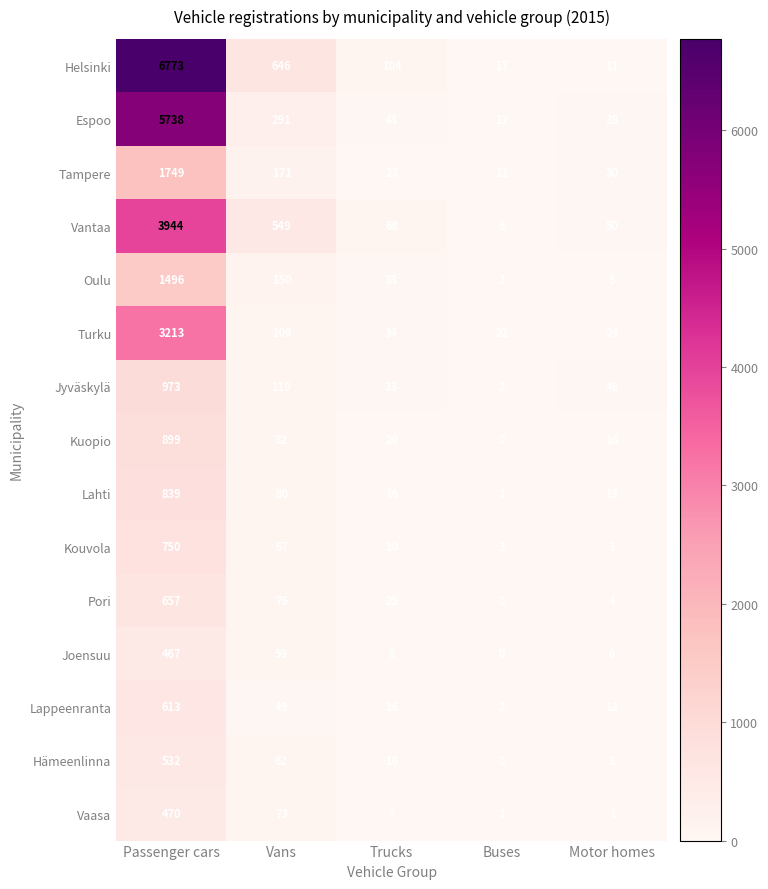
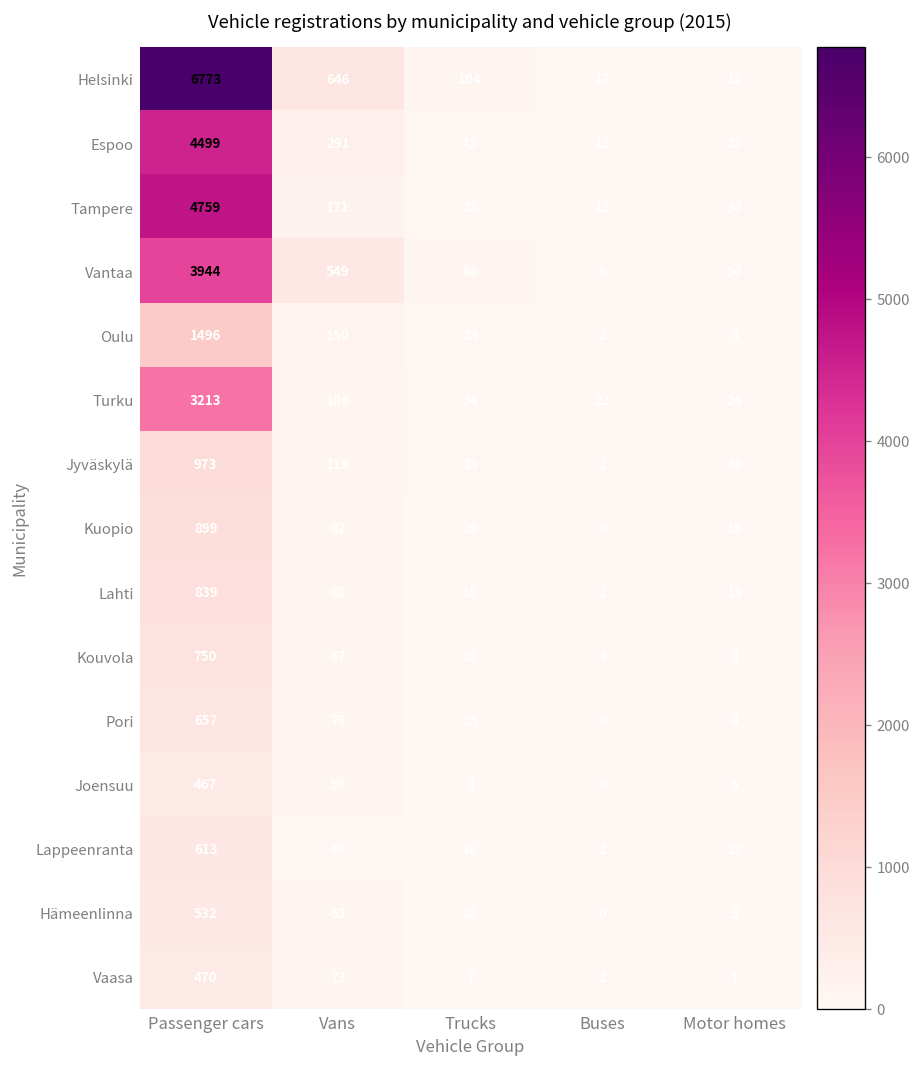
  {
    "Helsinki": {
      "Passenger cars": 6773
    },
    "Espoo": {
-     "Passenger cars": 5738
+     "Passenger cars": 4499
    },
    "Tampere": {
-     "Passenger cars": 1749
+     "Passenger cars": 4759
    },
    "Vantaa": {
      "Passenger cars": 3944
    },
    "Oulu": {
      "Passenger cars": 1496
    },
    "Turku": {
      "Passenger cars": 3213
    }
  }
